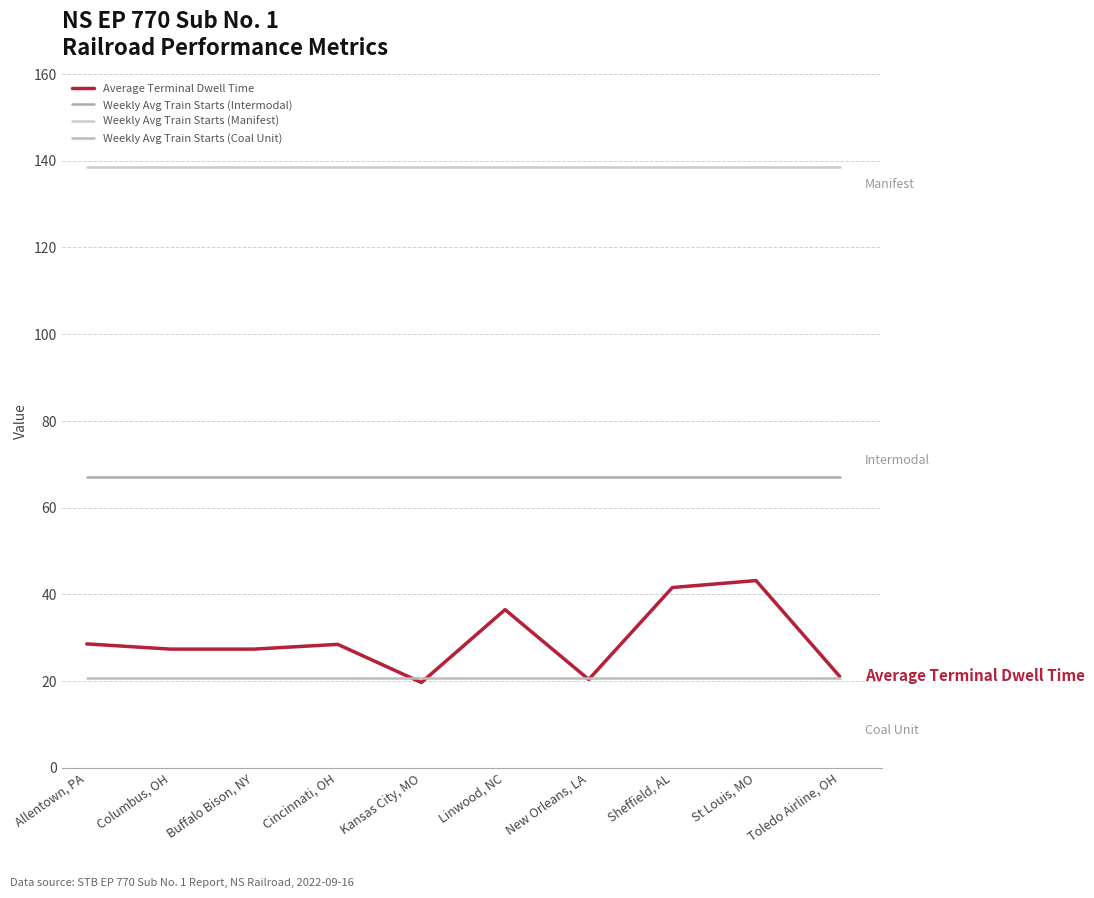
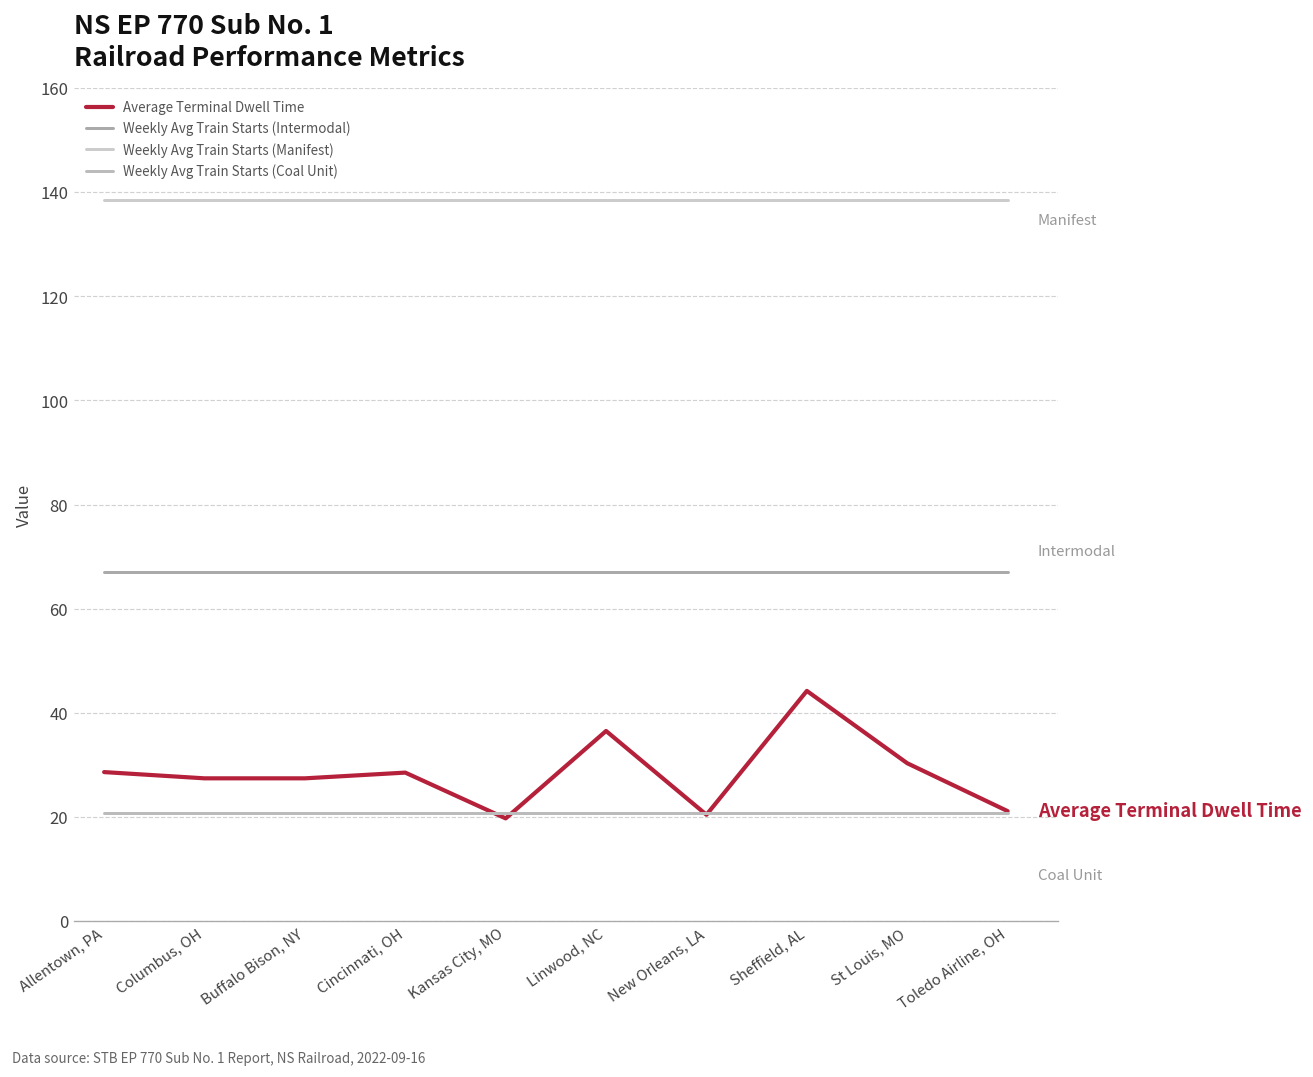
  {
    "Average Terminal Dwell Time": {
      "Allentown, PA": 29,
      "Columbus, OH": 27,
      "Buffalo Bison, NY": 27,
      "Cincinnati, OH": 29,
      "Kansas City, MO": 20,
      "Linwood, NC": 37,
-     "Sheffield, AL": 42,
-     "St Louis, MO": 43
+     "Sheffield, AL": 44,
+     "St Louis, MO": 30
    }
  }
